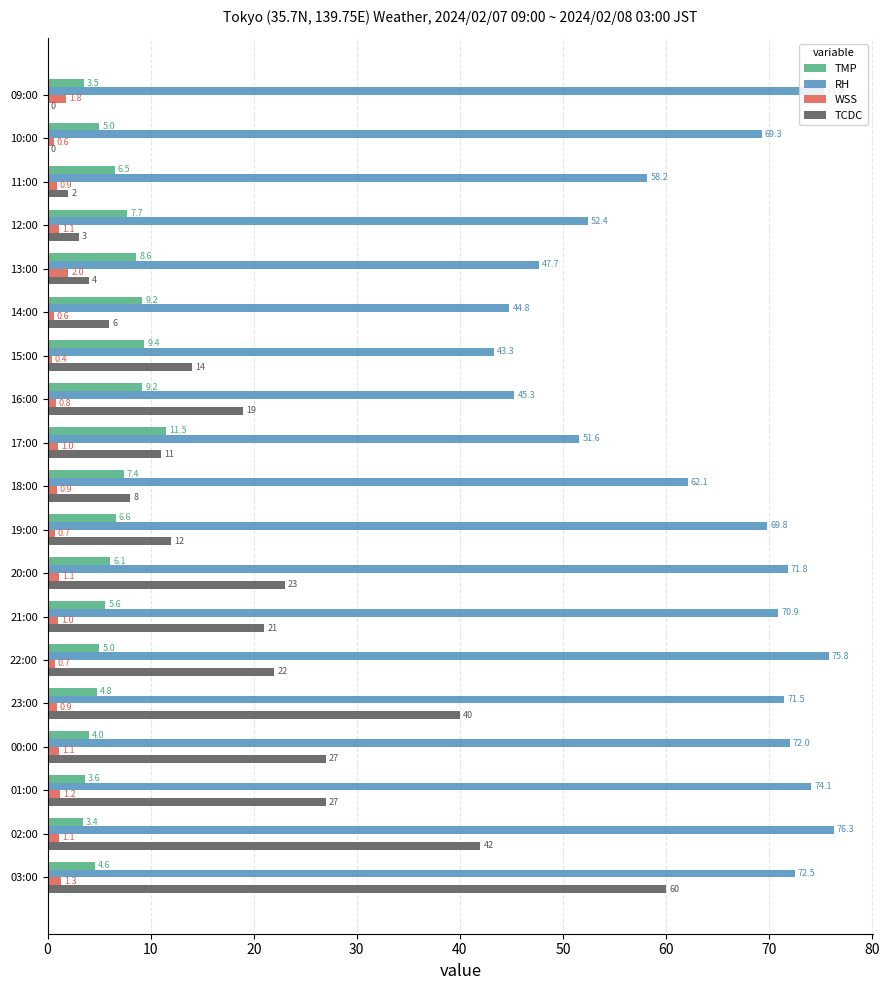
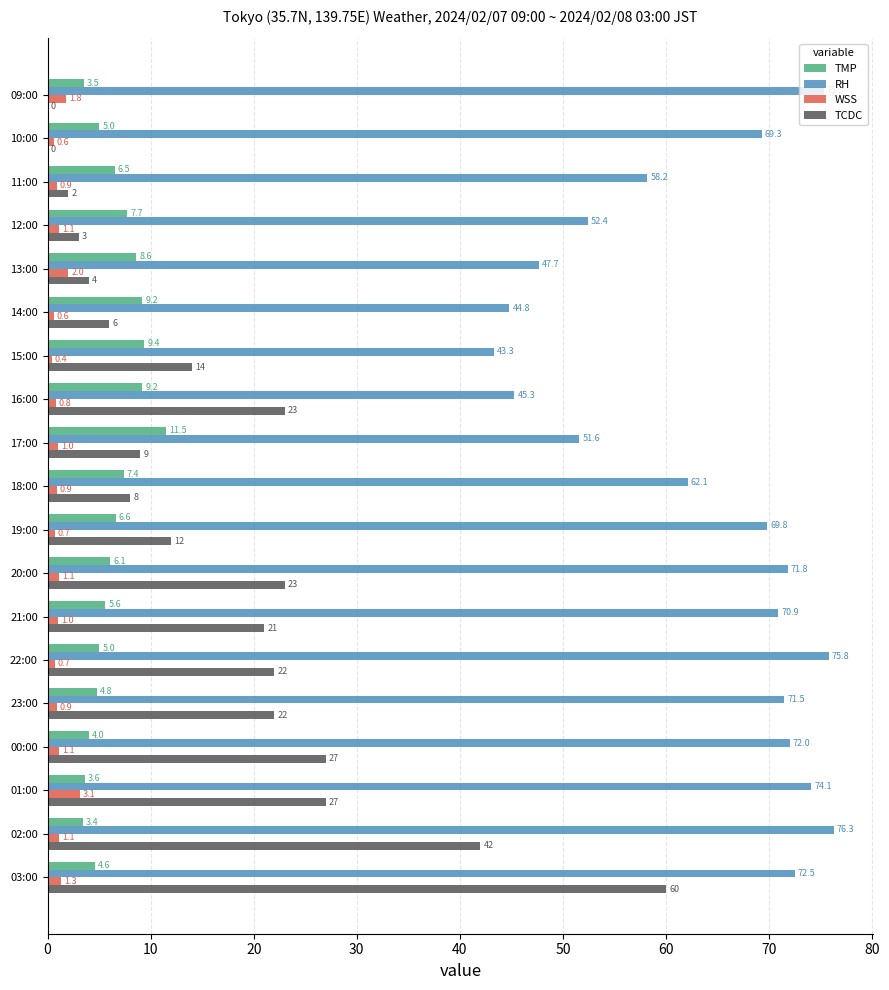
  {
    "TMP": {
      "09:00": 3.5,
      "10:00": 5.0,
      "11:00": 6.5,
      "12:00": 7.7,
      "13:00": 8.6,
      "14:00": 9.2,
      "15:00": 9.4,
      "16:00": 9.2,
      "17:00": 11.5,
      "18:00": 7.4,
      "19:00": 6.6,
      "20:00": 6.1,
      "21:00": 5.6,
      "22:00": 5.0,
      "23:00": 4.8,
      "00:00": 4.0,
      "01:00": 3.6,
      "02:00": 3.4,
      "03:00": 4.6
    },
    "RH": {
      "10:00": 69.3,
      "11:00": 58.2,
      "12:00": 52.4,
      "13:00": 47.7,
      "14:00": 44.8,
      "15:00": 43.3,
      "16:00": 45.3,
      "17:00": 51.6,
      "18:00": 62.1,
      "19:00": 69.8,
      "20:00": 71.8,
      "21:00": 70.9,
      "22:00": 75.8,
      "23:00": 71.5,
      "00:00": 72.0,
      "01:00": 74.1,
      "02:00": 76.3,
      "03:00": 72.5
    },
    "WSS": {
      "09:00": 1.8,
      "10:00": 0.6,
      "11:00": 0.9,
      "12:00": 1.1,
      "13:00": 2.0,
      "14:00": 0.6,
      "15:00": 0.4,
      "16:00": 0.8,
      "17:00": 1.0,
      "18:00": 0.9,
      "19:00": 0.7,
      "20:00": 1.1,
      "21:00": 1.0,
      "22:00": 0.7,
      "23:00": 0.9,
      "00:00": 1.1,
-     "01:00": 1.2,
+     "01:00": 3.1,
      "02:00": 1.1,
      "03:00": 1.3
    },
    "TCDC": {
      "09:00": 0,
      "10:00": 0,
      "11:00": 2,
      "12:00": 3,
      "13:00": 4,
      "14:00": 6,
      "15:00": 14,
-     "16:00": 19,
-     "17:00": 11,
+     "16:00": 23,
+     "17:00": 9,
      "18:00": 8,
      "19:00": 12,
      "20:00": 23,
      "21:00": 21,
      "22:00": 22,
-     "23:00": 40,
+     "23:00": 22,
      "00:00": 27,
      "01:00": 27,
      "02:00": 42,
      "03:00": 60
    }
  }
